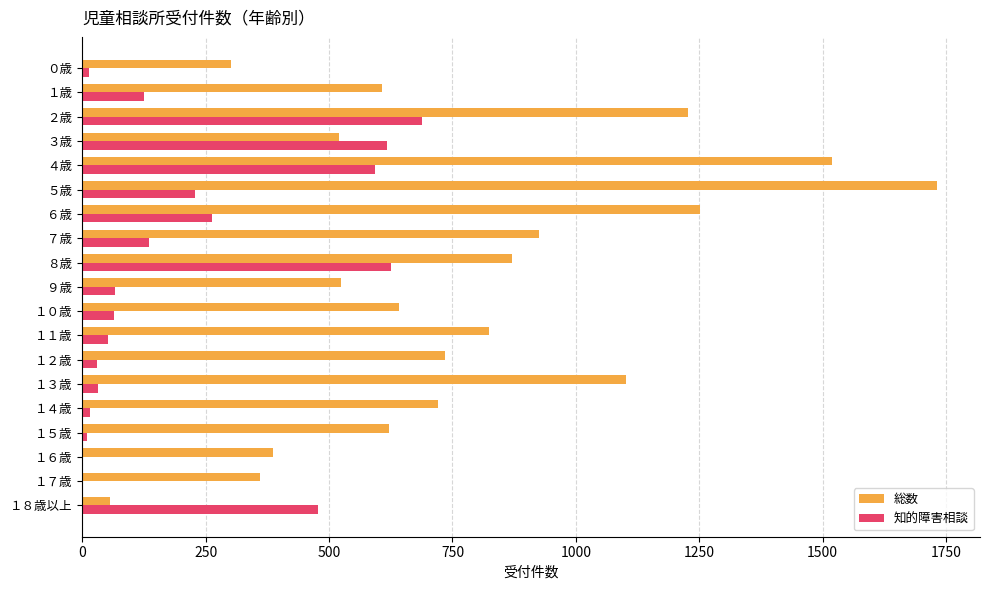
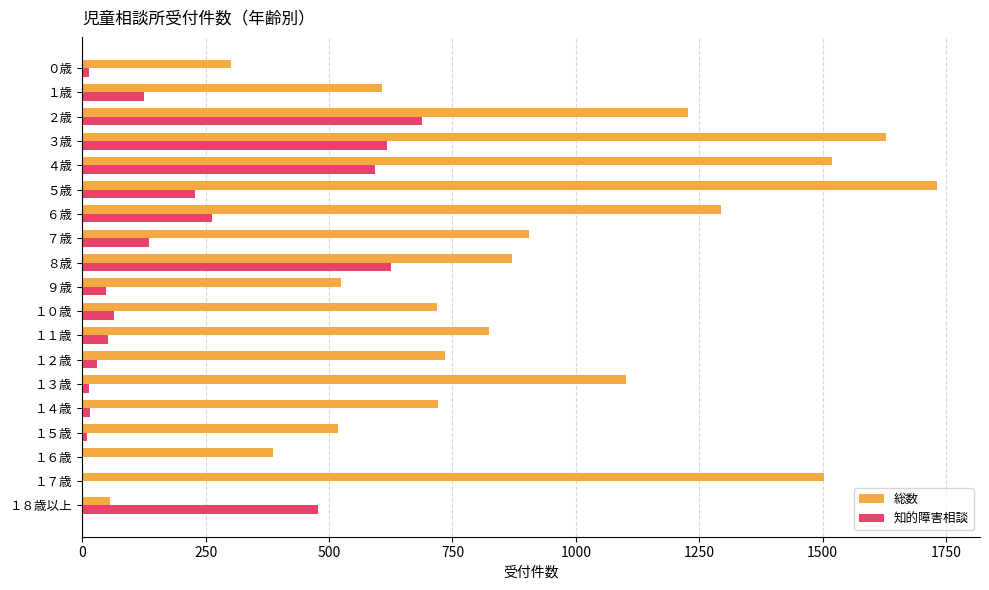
  {
    "総数": {
      "０歳": 300,
      "１歳": 610,
      "２歳": 1230,
-     "３歳": 520,
+     "３歳": 1630,
      "４歳": 1520,
      "５歳": 1730,
-     "６歳": 1250,
-     "７歳": 930,
+     "６歳": 1290,
+     "７歳": 910,
      "８歳": 870,
      "９歳": 530,
-     "１０歳": 640,
+     "１０歳": 720,
      "１１歳": 820,
      "１２歳": 740,
      "１３歳": 1100,
      "１４歳": 720,
-     "１５歳": 620,
+     "１５歳": 520,
      "１６歳": 390,
-     "１７歳": 360,
+     "１７歳": 1500,
      "１８歳以上": 60
    },
    "知的障害相談": {
      "０歳": 10,
      "１歳": 130,
      "２歳": 690,
      "３歳": 620,
      "４歳": 590,
      "５歳": 230,
      "６歳": 260,
      "７歳": 140,
      "８歳": 630,
-     "９歳": 70,
+     "９歳": 50,
      "１０歳": 70,
      "１１歳": 50,
      "１２歳": 30,
-     "１３歳": 30,
+     "１３歳": 10,
      "１４歳": 20,
      "１５歳": 10,
      "１８歳以上": 480
    }
  }
